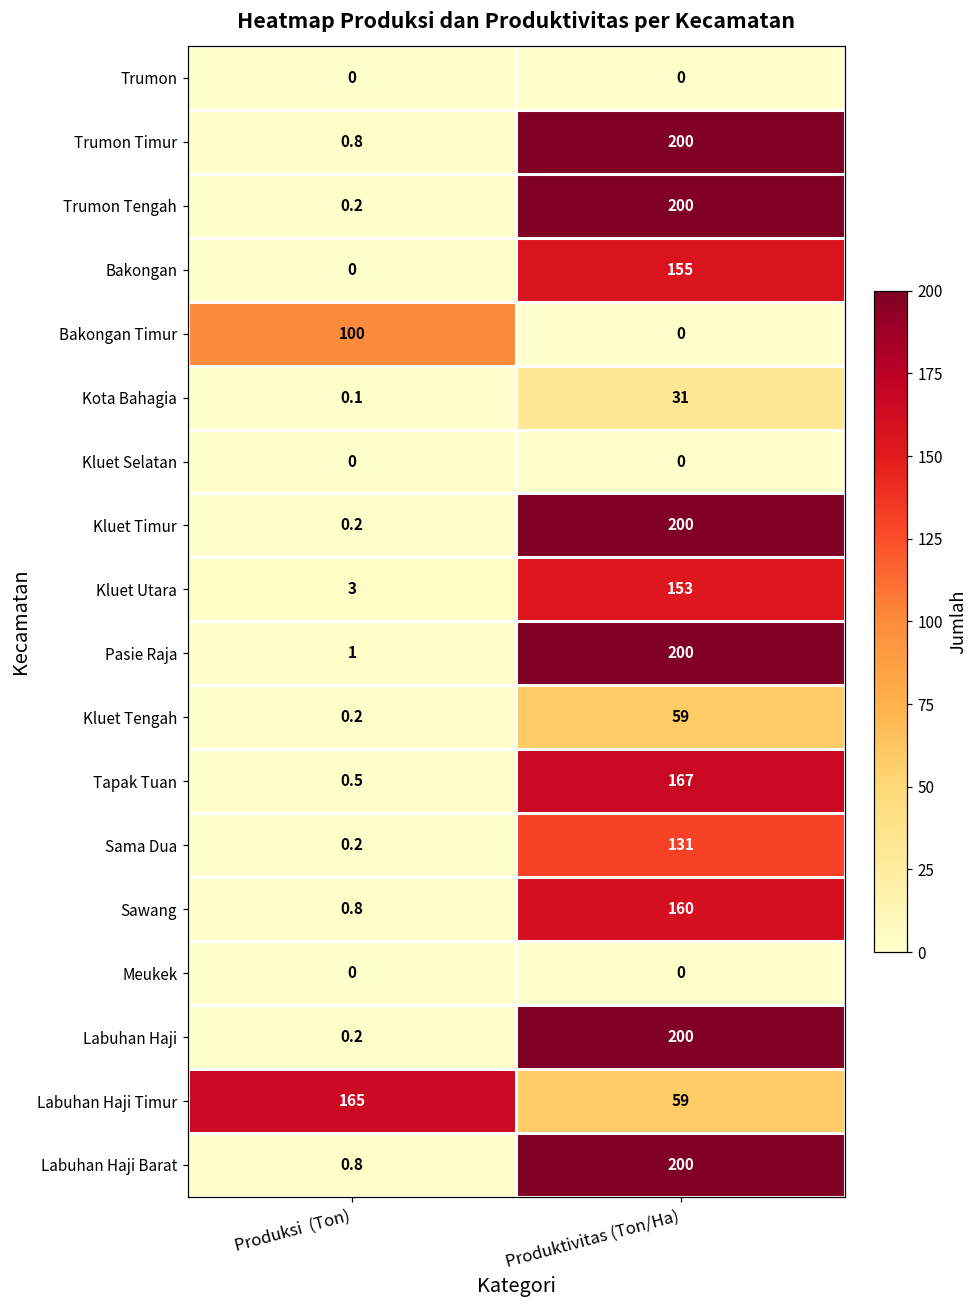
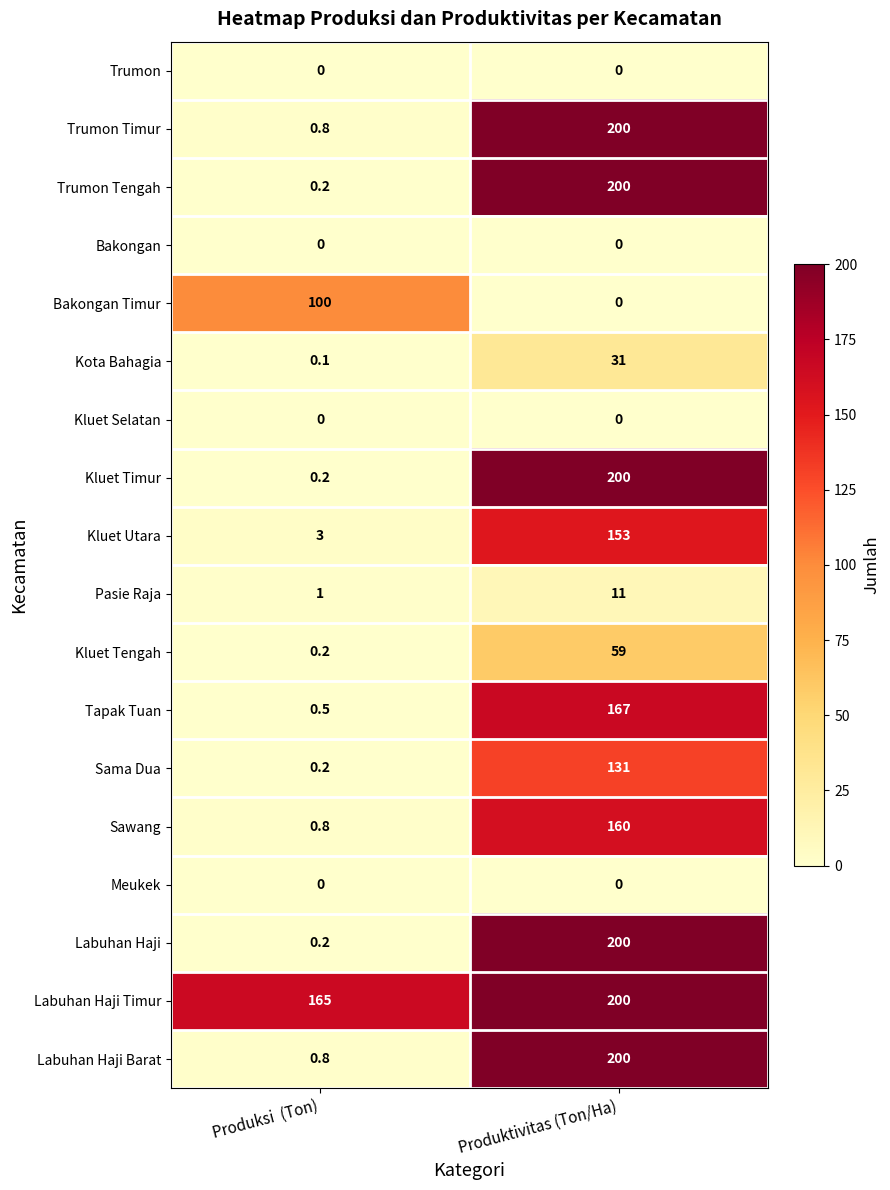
  {
    "Trumon": {
      "Produksi (Ton)": 0,
      "Produktivitas (Ton/Ha)": 0
    },
    "Trumon Timur": {
      "Produksi (Ton)": 0.8,
      "Produktivitas (Ton/Ha)": 200
    },
    "Trumon Tengah": {
      "Produksi (Ton)": 0.2,
      "Produktivitas (Ton/Ha)": 200
    },
    "Bakongan": {
      "Produksi (Ton)": 0,
-     "Produktivitas (Ton/Ha)": 155
+     "Produktivitas (Ton/Ha)": 0
    },
    "Bakongan Timur": {
      "Produksi (Ton)": 100,
      "Produktivitas (Ton/Ha)": 0
    },
    "Kota Bahagia": {
      "Produksi (Ton)": 0.1,
      "Produktivitas (Ton/Ha)": 31
    },
    "Kluet Selatan": {
      "Produksi (Ton)": 0,
      "Produktivitas (Ton/Ha)": 0
    },
    "Kluet Timur": {
      "Produksi (Ton)": 0.2,
      "Produktivitas (Ton/Ha)": 200
    },
    "Kluet Utara": {
      "Produksi (Ton)": 3,
      "Produktivitas (Ton/Ha)": 153
    },
    "Pasie Raja": {
      "Produksi (Ton)": 1,
-     "Produktivitas (Ton/Ha)": 200
+     "Produktivitas (Ton/Ha)": 11
    },
    "Kluet Tengah": {
      "Produksi (Ton)": 0.2,
      "Produktivitas (Ton/Ha)": 59
    },
    "Tapak Tuan": {
      "Produksi (Ton)": 0.5,
      "Produktivitas (Ton/Ha)": 167
    },
    "Sama Dua": {
      "Produksi (Ton)": 0.2,
      "Produktivitas (Ton/Ha)": 131
    },
    "Sawang": {
      "Produksi (Ton)": 0.8,
      "Produktivitas (Ton/Ha)": 160
    },
    "Meukek": {
      "Produksi (Ton)": 0,
      "Produktivitas (Ton/Ha)": 0
    },
    "Labuhan Haji": {
      "Produksi (Ton)": 0.2,
      "Produktivitas (Ton/Ha)": 200
    },
    "Labuhan Haji Timur": {
      "Produksi (Ton)": 165,
-     "Produktivitas (Ton/Ha)": 59
+     "Produktivitas (Ton/Ha)": 200
    },
    "Labuhan Haji Barat": {
      "Produksi (Ton)": 0.8,
      "Produktivitas (Ton/Ha)": 200
    }
  }
